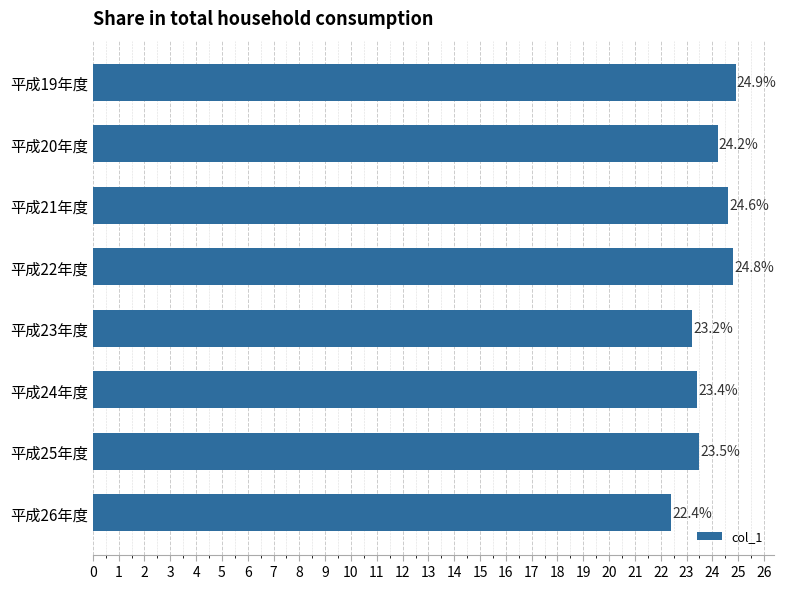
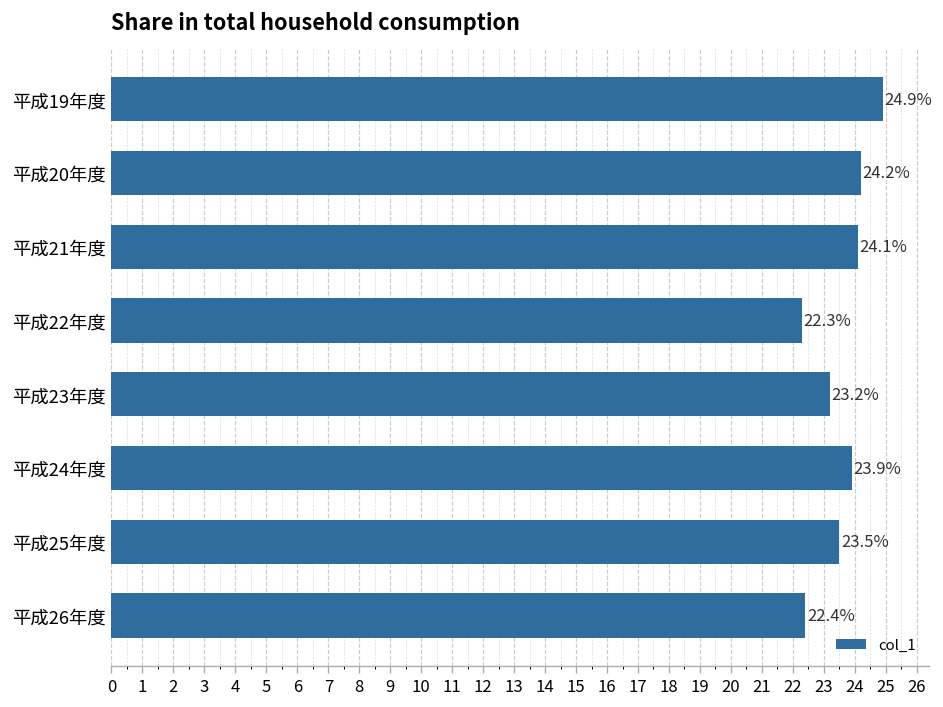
  {
    "平成19年度": "24.9%",
    "平成20年度": "24.2%",
-   "平成21年度": "24.6%",
-   "平成22年度": "24.8%",
+   "平成21年度": "24.1%",
+   "平成22年度": "22.3%",
    "平成23年度": "23.2%",
-   "平成24年度": "23.4%",
+   "平成24年度": "23.9%",
    "平成25年度": "23.5%",
    "平成26年度": "22.4%"
  }
